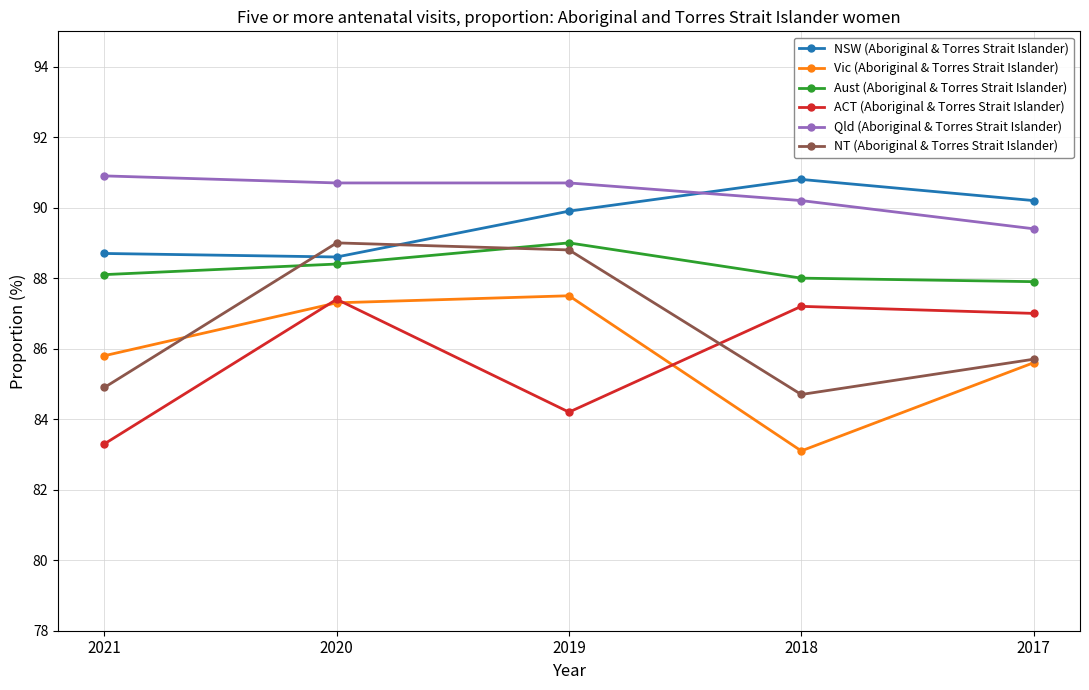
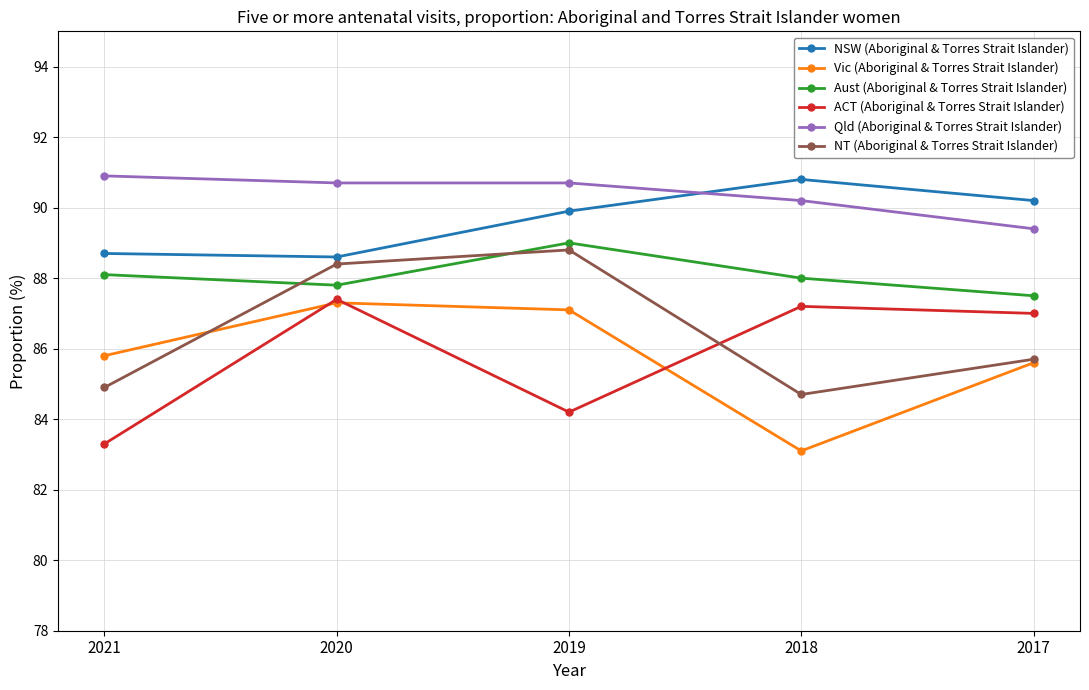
  {
    "NSW (Aboriginal & Torres Strait Islander)": {
      "2021": 88.7,
      "2020": 88.6,
      "2019": 89.9,
      "2018": 90.8,
      "2017": 90.2
    },
    "Vic (Aboriginal & Torres Strait Islander)": {
      "2021": 85.8,
      "2020": 87.3,
-     "2019": 87.5,
+     "2019": 87.1,
      "2018": 83.1,
      "2017": 85.6
    },
    "Aust (Aboriginal & Torres Strait Islander)": {
      "2021": 88.1,
-     "2020": 88.4,
+     "2020": 87.8,
      "2019": 89.0,
      "2018": 88.0,
-     "2017": 87.9
+     "2017": 87.5
    },
    "ACT (Aboriginal & Torres Strait Islander)": {
      "2021": 83.3,
      "2020": 87.4,
      "2019": 84.2,
      "2018": 87.2,
      "2017": 87.0
    },
    "Qld (Aboriginal & Torres Strait Islander)": {
      "2021": 90.9,
      "2020": 90.7,
      "2019": 90.7,
      "2018": 90.2,
      "2017": 89.4
    },
    "NT (Aboriginal & Torres Strait Islander)": {
      "2021": 84.9,
-     "2020": 89.0,
+     "2020": 88.4,
      "2019": 88.8,
      "2018": 84.7,
      "2017": 85.7
    }
  }
